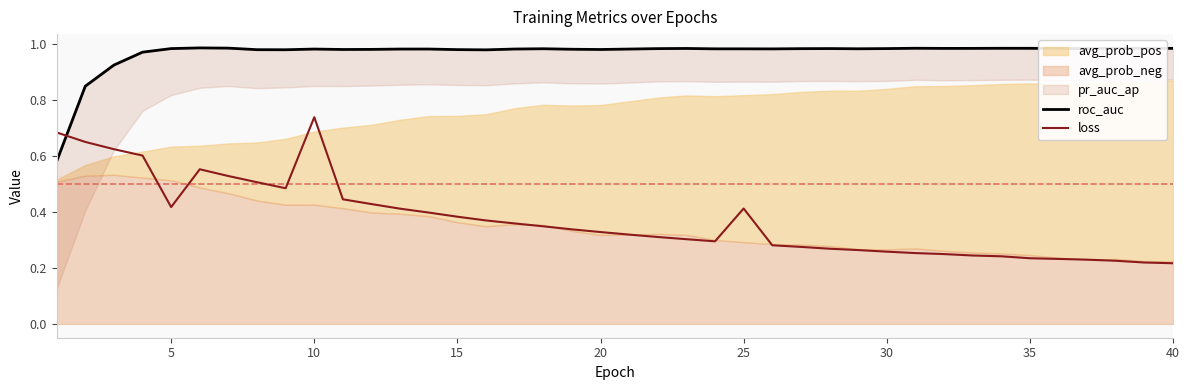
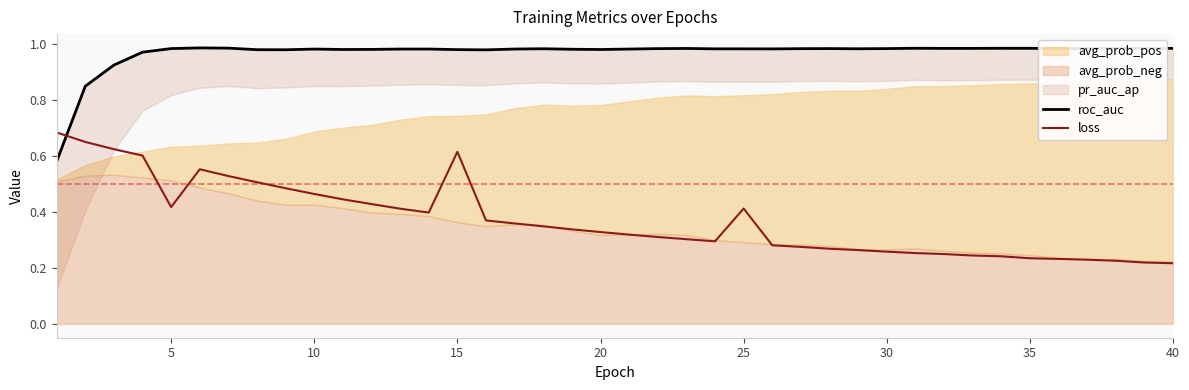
  {
    "loss": {
      "5": 0.42,
-     "10": 0.74,
-     "15": 0.38,
+     "10": 0.46,
+     "15": 0.62,
      "20": 0.33,
      "25": 0.41,
      "35": 0.23
    }
  }
